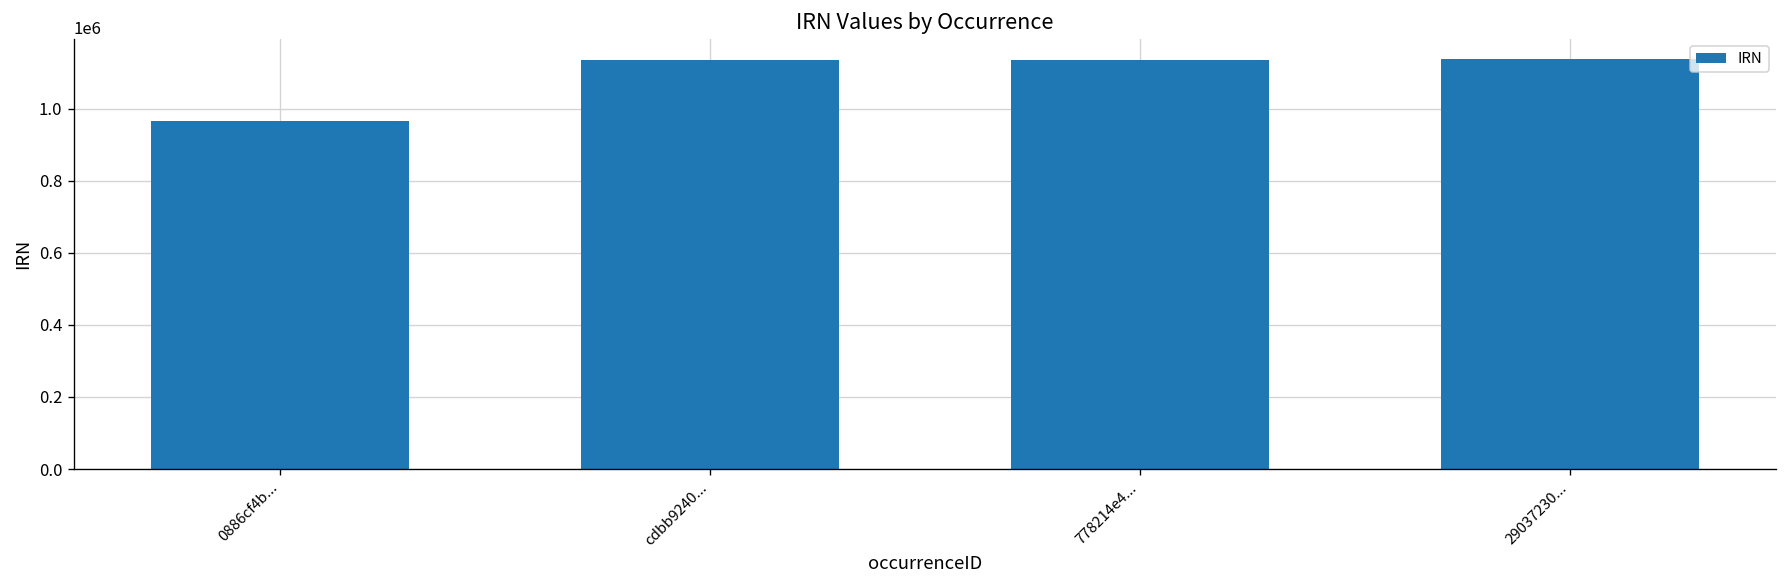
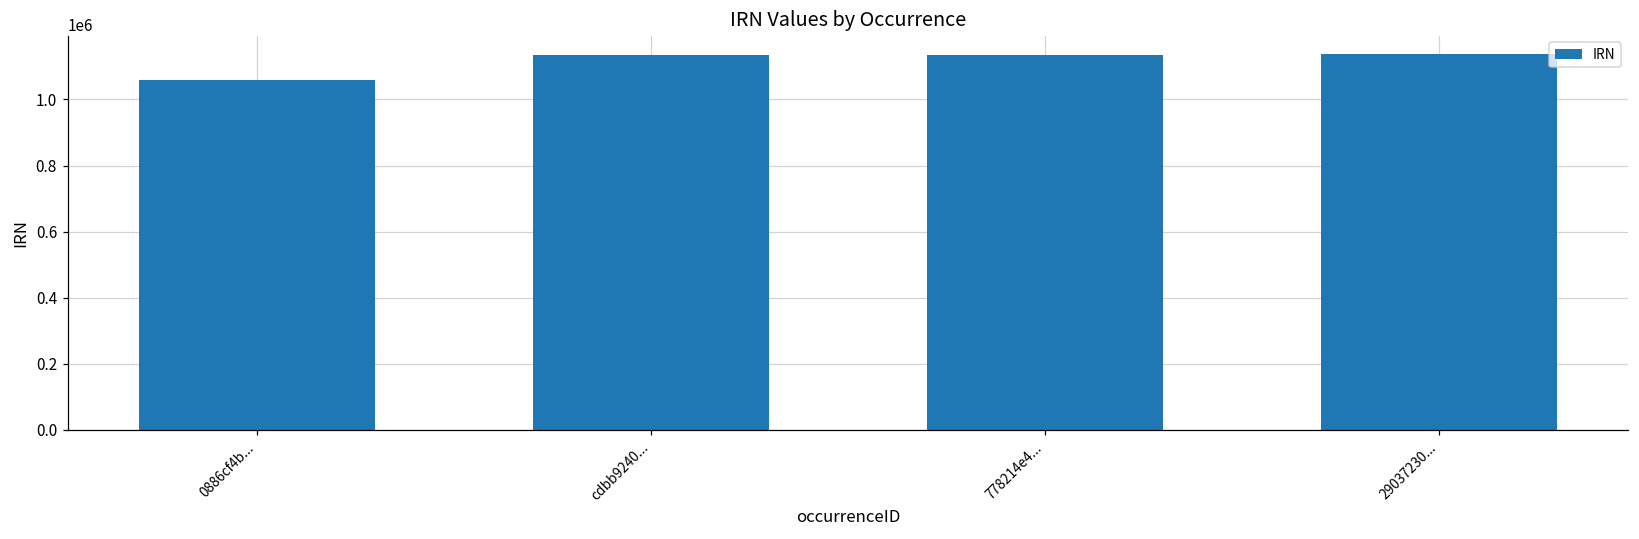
  {
-   "0886cf4b...": 970000,
+   "0886cf4b...": 1060000,
    "cdbb9240...": 1140000,
    "778214e4...": 1140000,
    "29037230...": 1140000
  }
